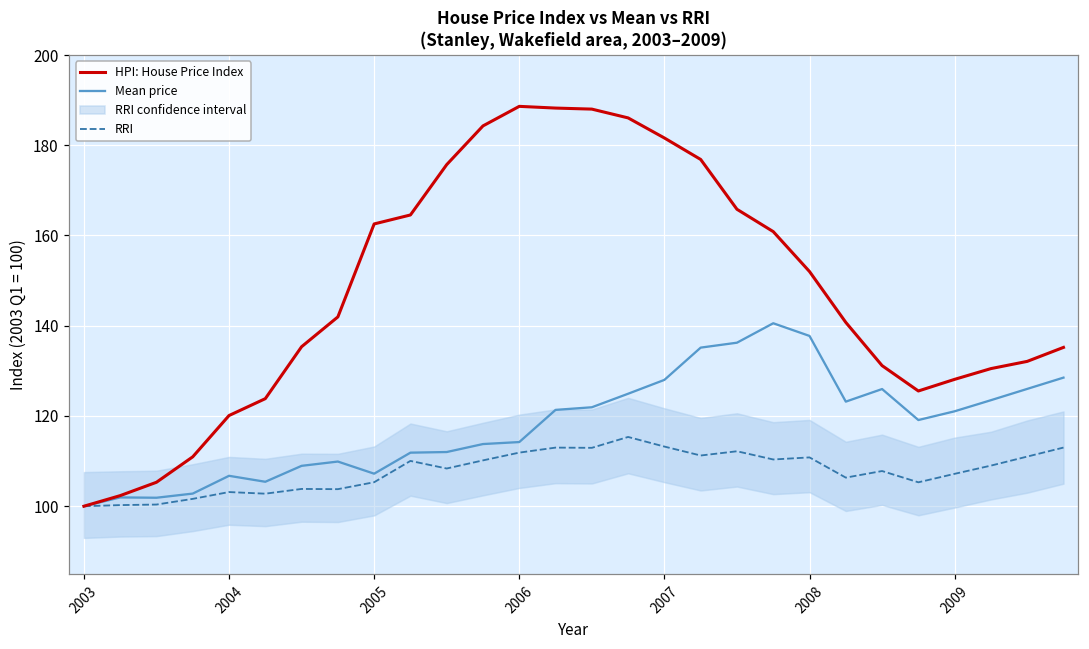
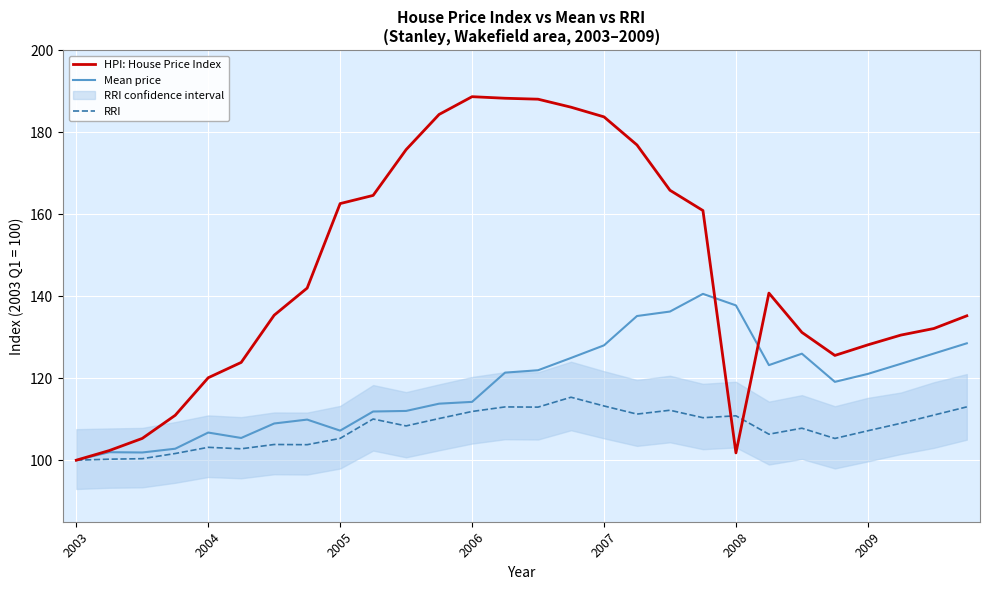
  {
    "HPI: House Price Index": {
      "2004": 120,
      "2005": 163,
      "2006": 189,
-     "2007": 182,
-     "2008": 152,
+     "2007": 184,
+     "2008": 102,
      "2009": 128
    }
  }
